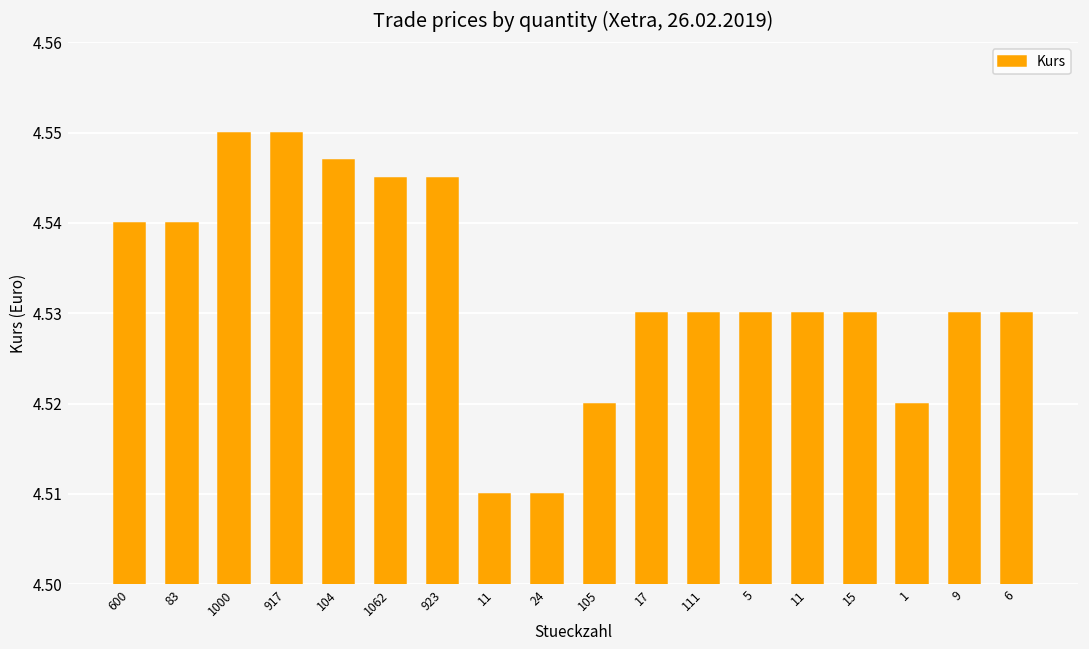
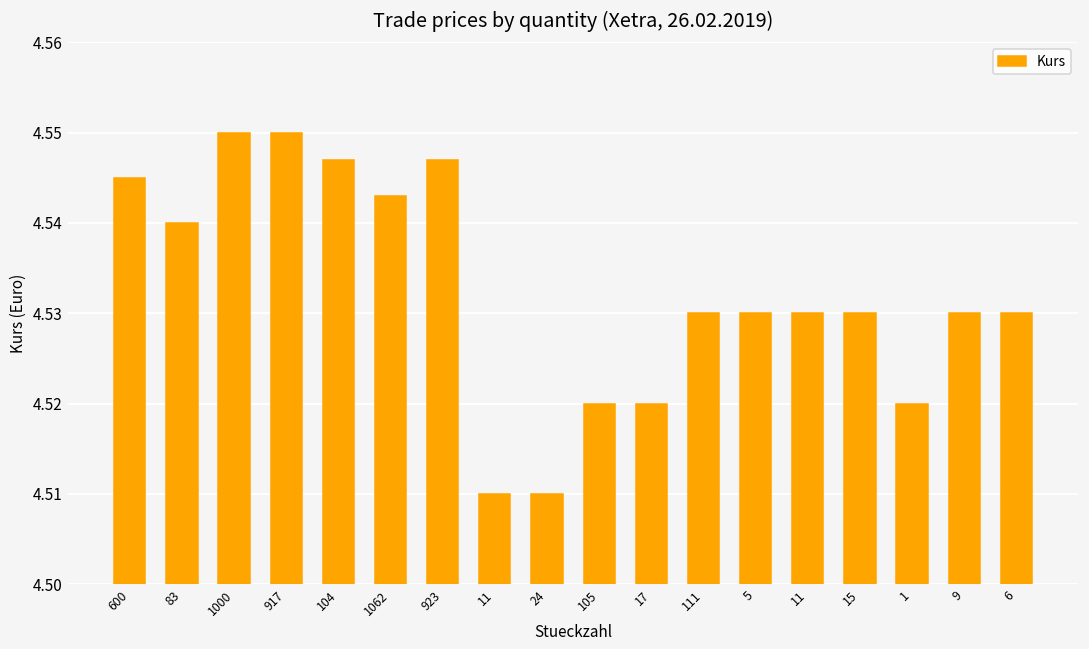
  {
-   "600": 4.540,
+   "600": 4.545,
    "83": 4.540,
    "1000": 4.550,
    "917": 4.550,
    "104": 4.547,
-   "1062": 4.545,
-   "923": 4.545,
+   "1062": 4.543,
+   "923": 4.547,
    "24": 4.510,
    "105": 4.520,
-   "17": 4.53,
+   "17": 4.52,
    "111": 4.530,
    "5": 4.530,
    "15": 4.530,
    "1": 4.520,
    "9": 4.530,
    "6": 4.530
  }
